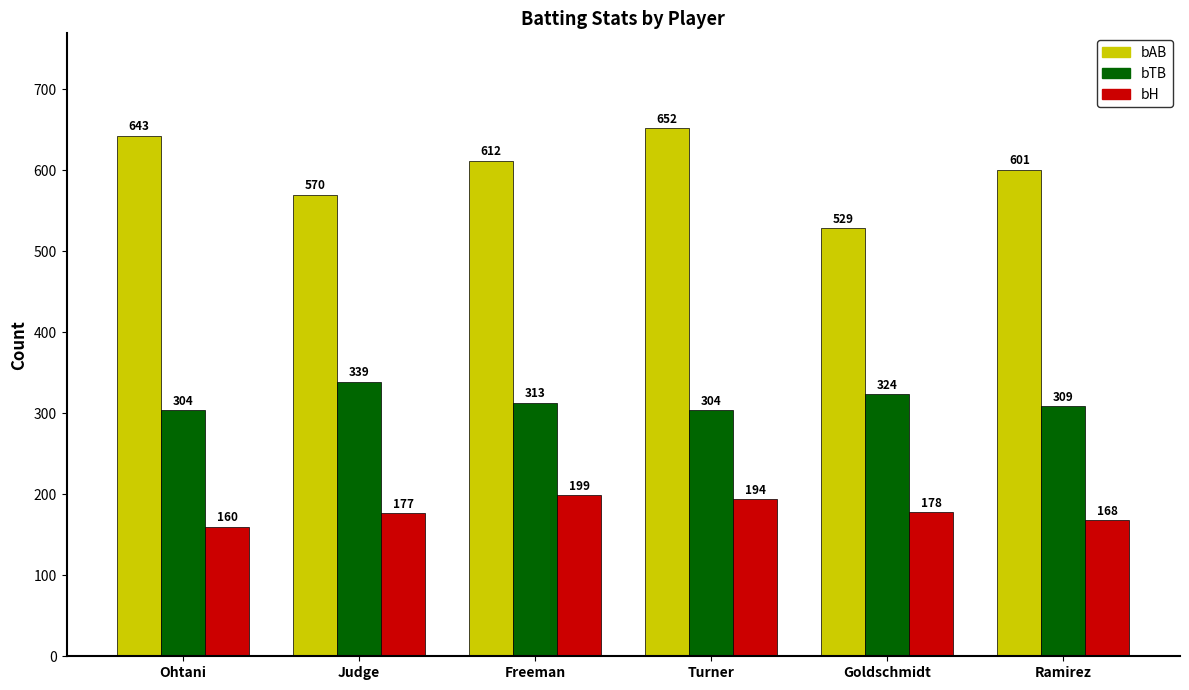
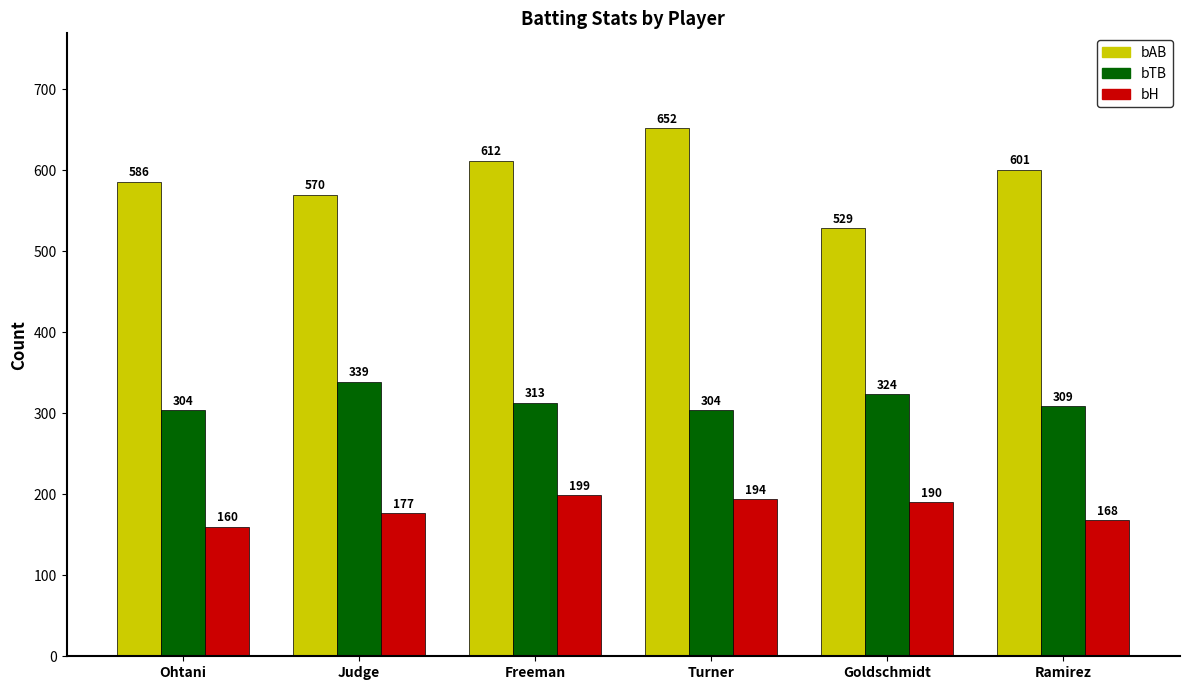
  {
    "bAB": {
-     "Ohtani": 643,
+     "Ohtani": 586,
      "Judge": 570,
      "Freeman": 612,
      "Turner": 652,
      "Goldschmidt": 529,
      "Ramirez": 601
    },
    "bTB": {
      "Ohtani": 304,
      "Judge": 339,
      "Freeman": 313,
      "Turner": 304,
      "Goldschmidt": 324,
      "Ramirez": 309
    },
    "bH": {
      "Ohtani": 160,
      "Judge": 177,
      "Freeman": 199,
      "Turner": 194,
-     "Goldschmidt": 178,
+     "Goldschmidt": 190,
      "Ramirez": 168
    }
  }
